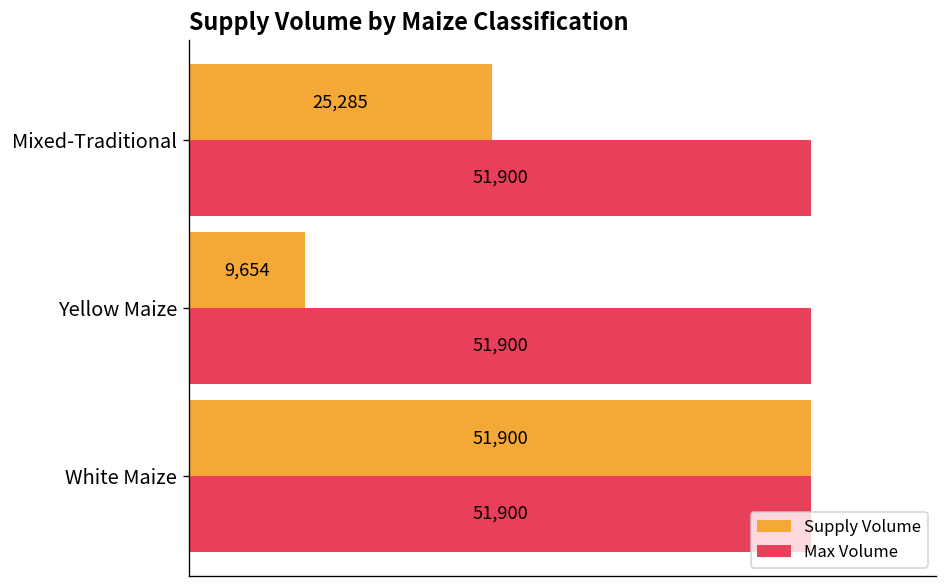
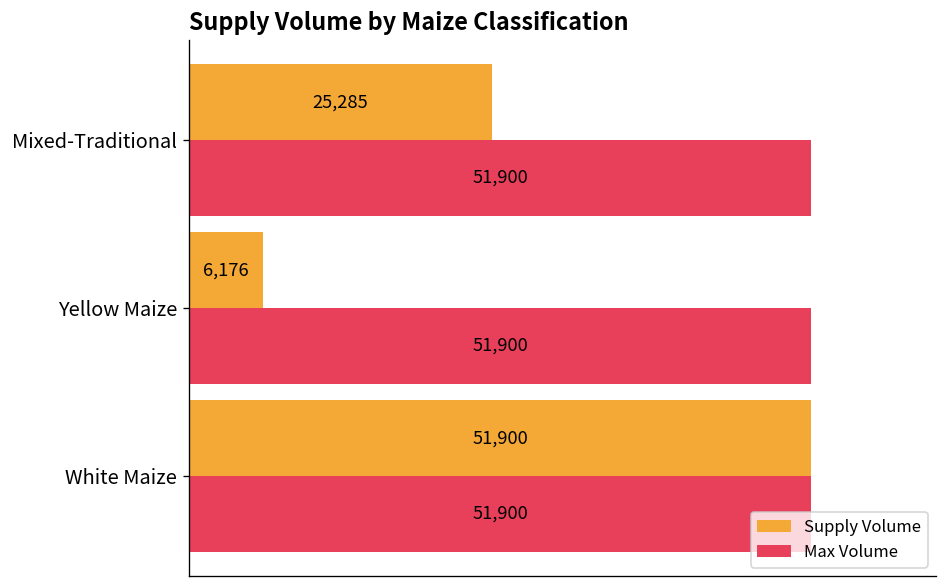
  {
    "Supply Volume": {
      "Mixed-Traditional": "25,285",
-     "Yellow Maize": "9,654",
+     "Yellow Maize": "6,176",
      "White Maize": "51,900"
    },
    "Max Volume": {
      "Mixed-Traditional": "51,900",
      "Yellow Maize": "51,900"
    }
  }
